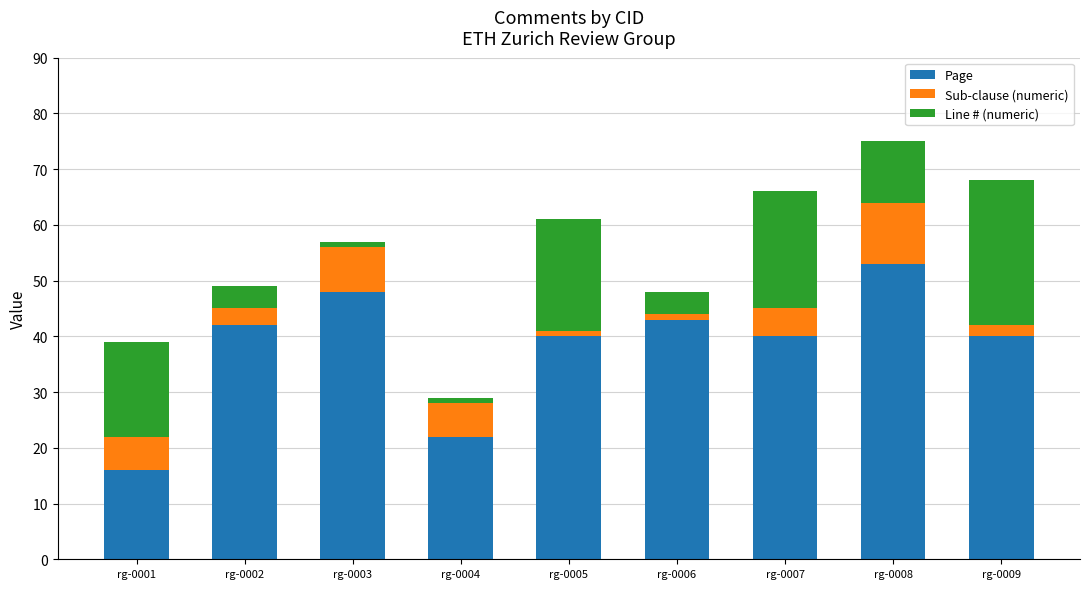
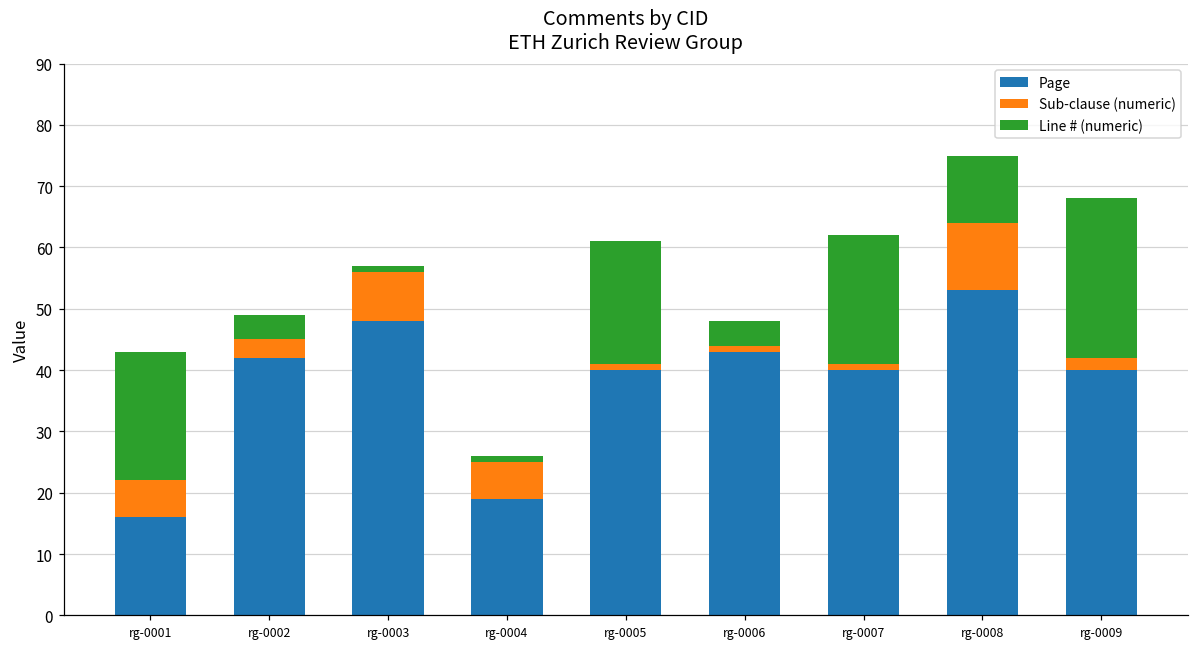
  {
    "Page": {
      "rg-0001": 16,
      "rg-0002": 42,
      "rg-0003": 48,
-     "rg-0004": 22,
+     "rg-0004": 19,
      "rg-0005": 40,
      "rg-0006": 43,
      "rg-0007": 40,
      "rg-0008": 53,
      "rg-0009": 40
    },
    "Sub-clause (numeric)": {
      "rg-0001": 6,
      "rg-0002": 3,
      "rg-0003": 8,
      "rg-0004": 6,
      "rg-0005": 1,
      "rg-0006": 1,
-     "rg-0007": 5,
+     "rg-0007": 1,
      "rg-0008": 11,
      "rg-0009": 2
    },
    "Line # (numeric)": {
-     "rg-0001": 17,
+     "rg-0001": 21,
      "rg-0002": 4,
      "rg-0003": 1,
      "rg-0004": 1,
      "rg-0005": 20,
      "rg-0006": 4,
      "rg-0007": 21,
      "rg-0008": 11,
      "rg-0009": 26
    }
  }
